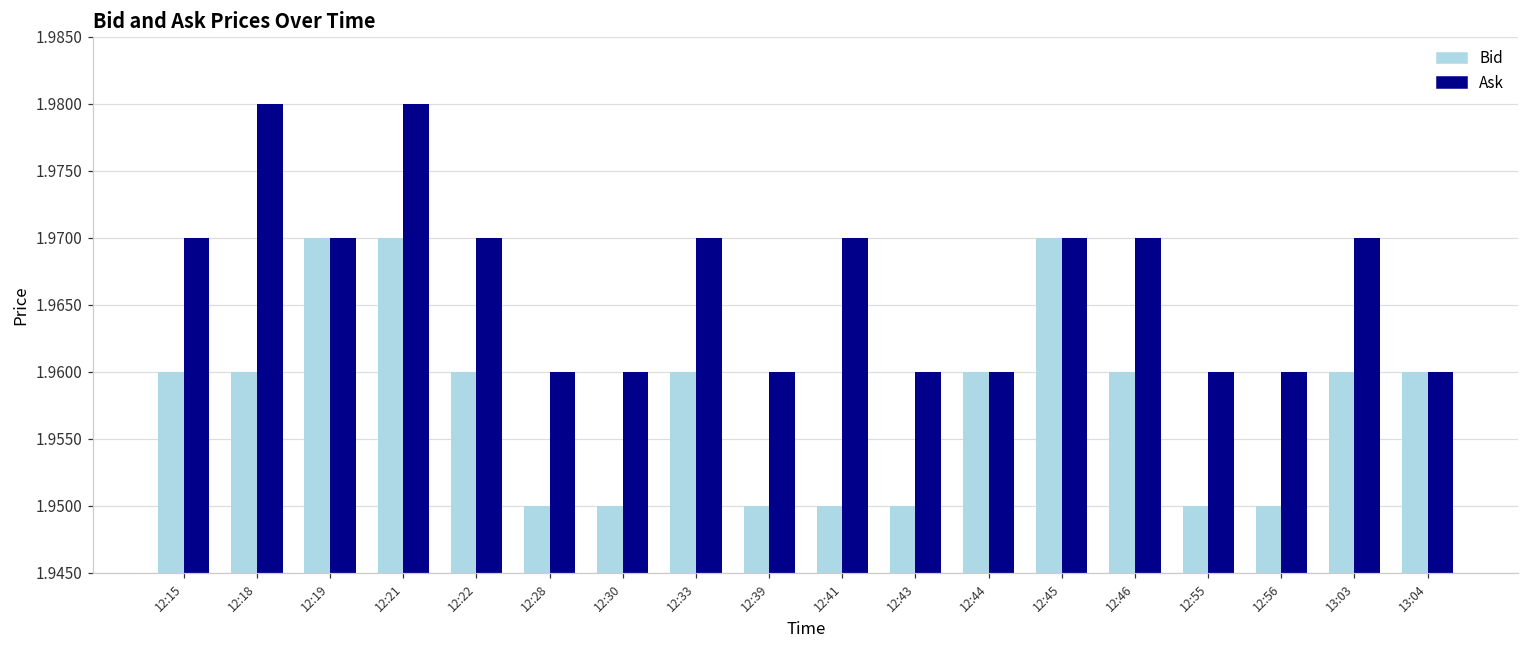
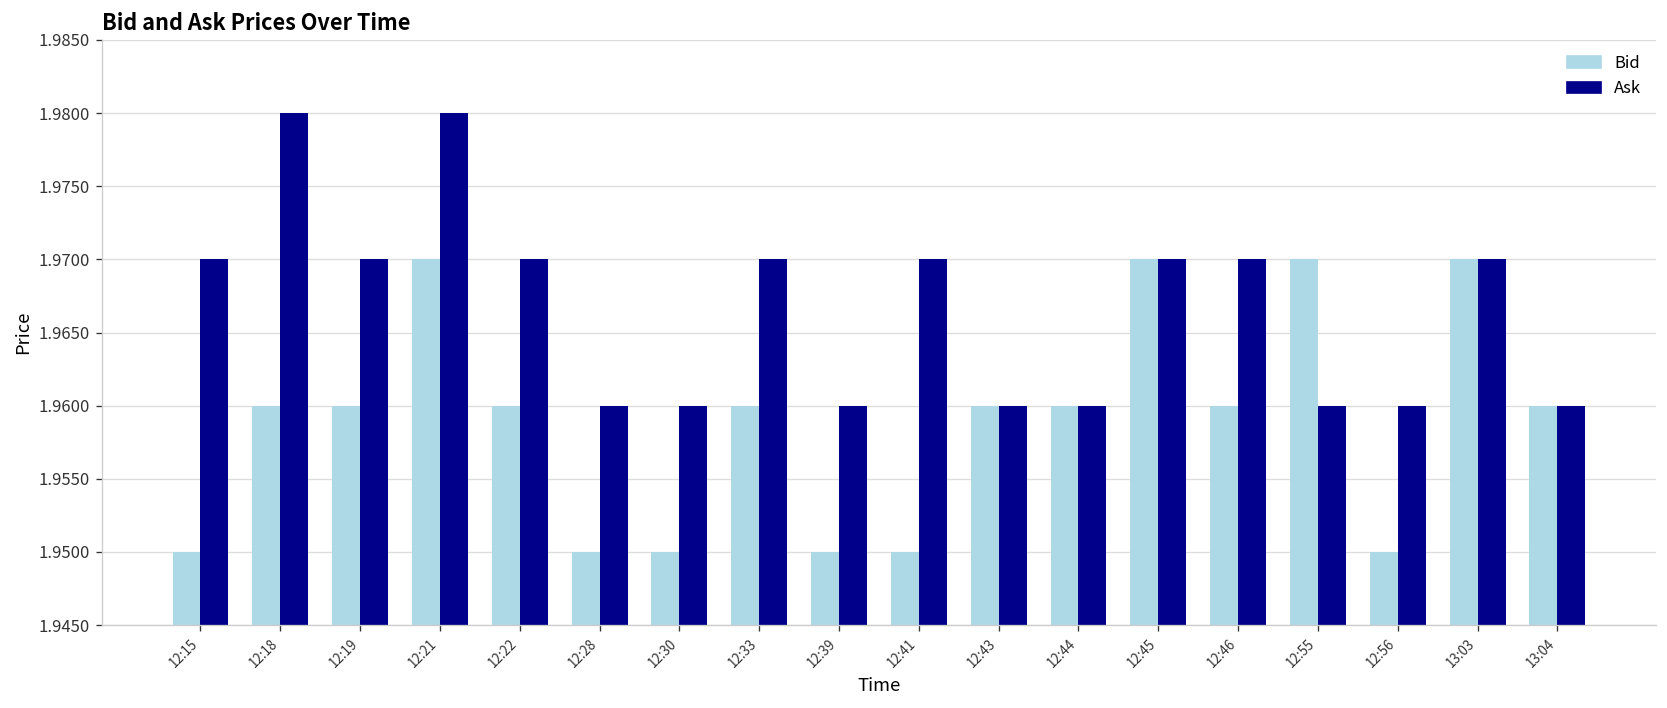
  {
    "Bid": {
-     "12:15": 1.96,
+     "12:15": 1.95,
      "12:18": 1.96,
-     "12:19": 1.97,
+     "12:19": 1.96,
      "12:21": 1.97,
      "12:22": 1.96,
      "12:28": 1.95,
      "12:30": 1.95,
      "12:33": 1.96,
      "12:39": 1.95,
      "12:41": 1.95,
-     "12:43": 1.95,
+     "12:43": 1.96,
      "12:44": 1.96,
      "12:45": 1.97,
      "12:46": 1.96,
-     "12:55": 1.95,
+     "12:55": 1.97,
      "12:56": 1.95,
-     "13:03": 1.96,
+     "13:03": 1.97,
      "13:04": 1.96
    },
    "Ask": {
      "12:15": 1.97,
      "12:18": 1.98,
      "12:19": 1.97,
      "12:21": 1.98,
      "12:22": 1.97,
      "12:28": 1.96,
      "12:30": 1.96,
      "12:33": 1.97,
      "12:39": 1.96,
      "12:41": 1.97,
      "12:43": 1.96,
      "12:44": 1.96,
      "12:45": 1.97,
      "12:46": 1.97,
      "12:55": 1.96,
      "12:56": 1.96,
      "13:03": 1.97,
      "13:04": 1.96
    }
  }
